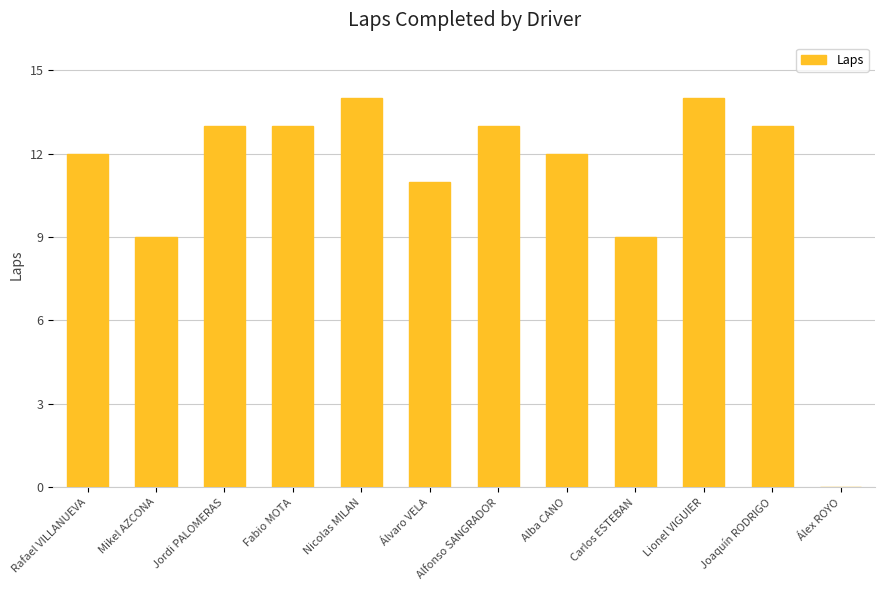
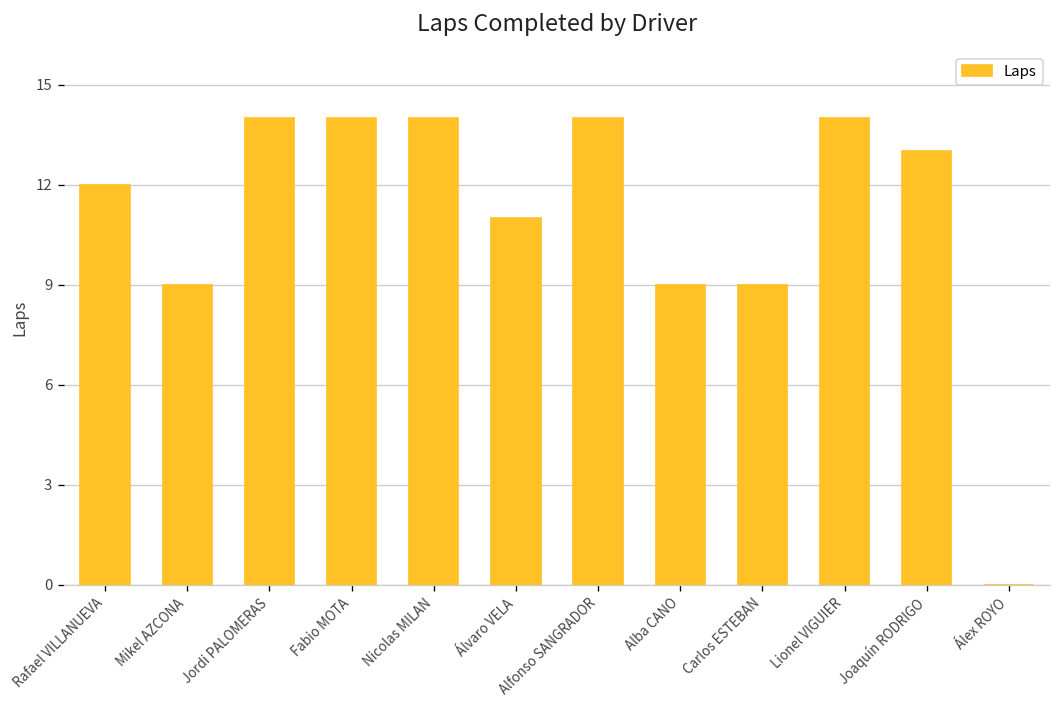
  {
    "Rafael VILLANUEVA": 12,
    "Mikel AZCONA": 9,
-   "Jordi PALOMERAS": 13,
-   "Fabio MOTA": 13,
+   "Jordi PALOMERAS": 14,
+   "Fabio MOTA": 14,
    "Nicolas MILAN": 14,
    "Álvaro VELA": 11,
-   "Alfonso SANGRADOR": 13,
-   "Alba CANO": 12,
+   "Alfonso SANGRADOR": 14,
+   "Alba CANO": 9,
    "Carlos ESTEBAN": 9,
    "Lionel VIGUIER": 14,
    "Joaquín RODRIGO": 13,
    "Álex ROYO": 0
  }
